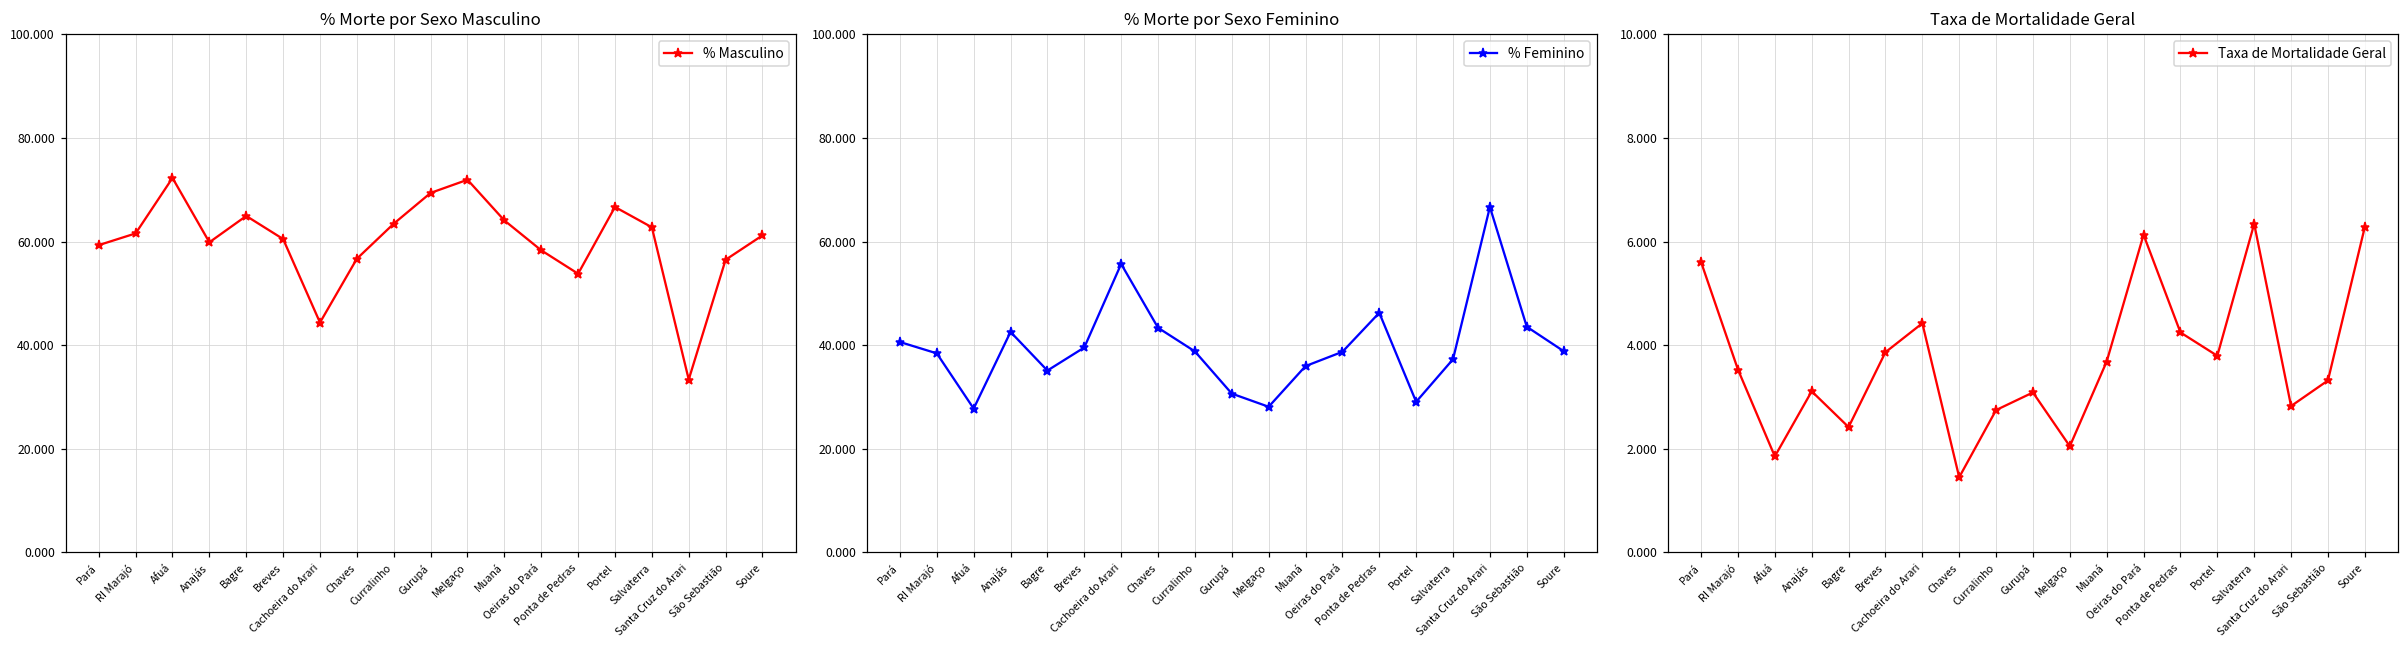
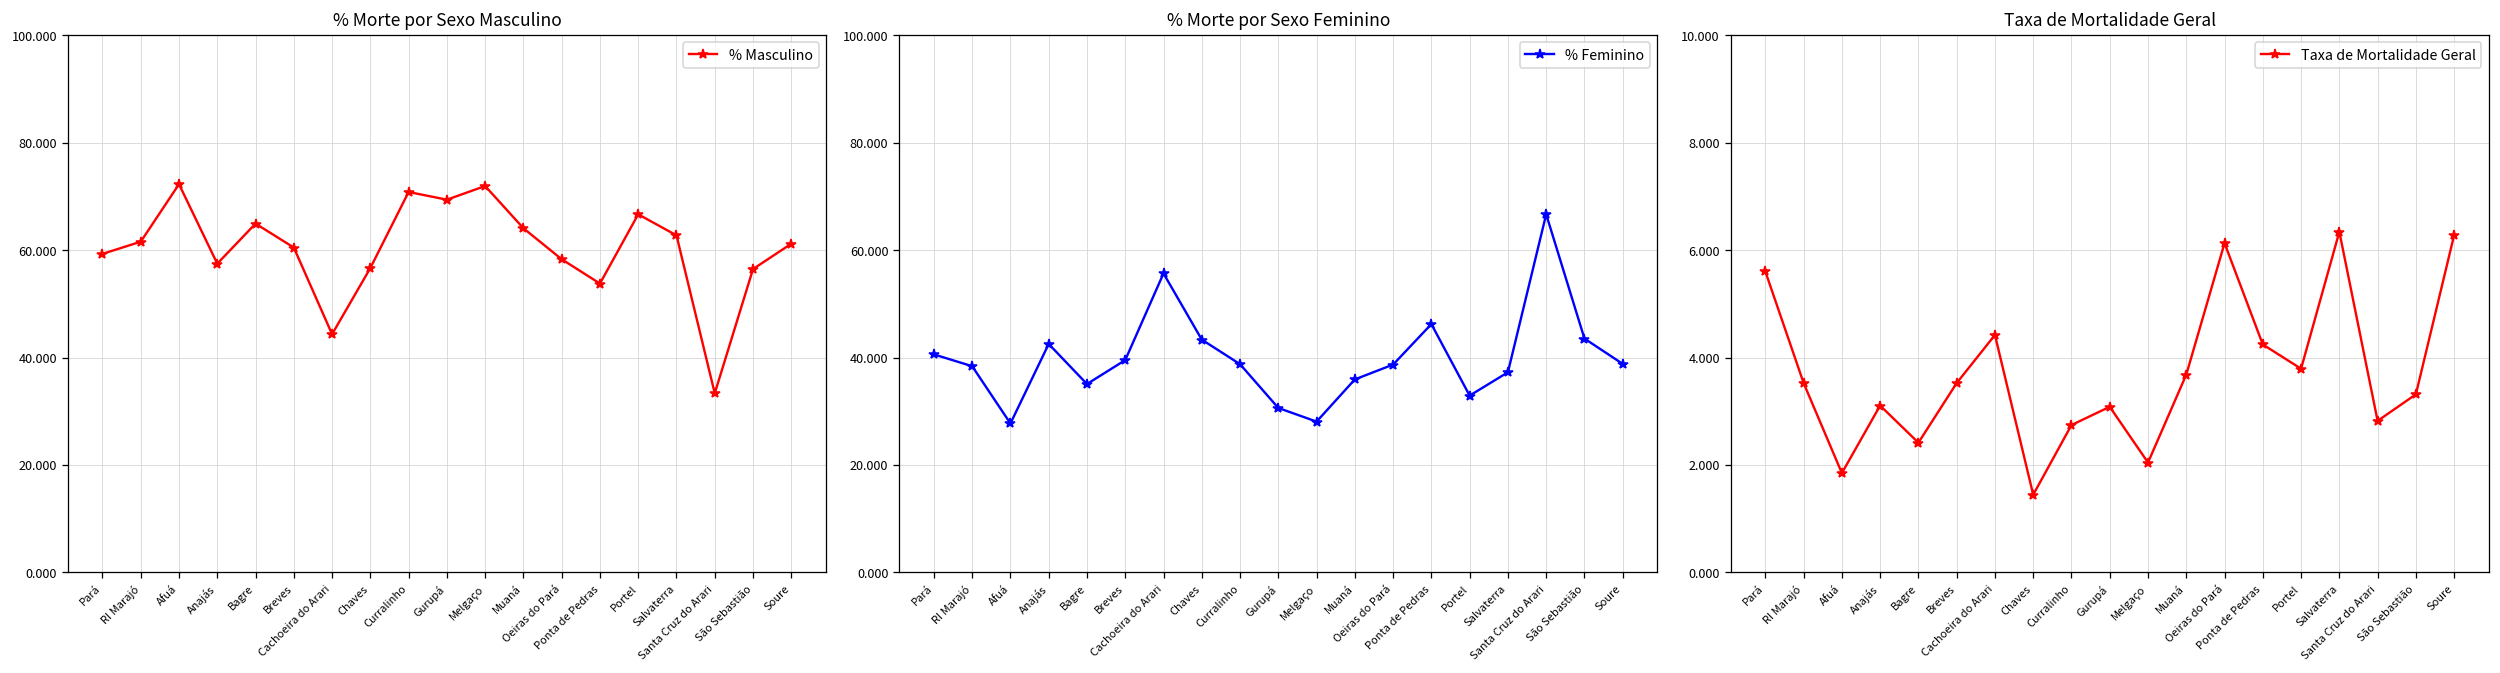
  {
    "% Morte por Sexo Masculino": {
      "Pará": 59,
      "RI Marajó": 62,
      "Afuá": 72,
-     "Anajás": 60,
+     "Anajás": 57,
      "Bagre": 65,
      "Breves": 60,
      "Cachoeira do Arari": 44,
      "Chaves": 57,
-     "Curralinho": 63,
+     "Curralinho": 71,
      "Gurupá": 69,
      "Melgaço": 72,
      "Muaná": 64,
      "Oeiras do Pará": 58,
      "Ponta de Pedras": 54,
      "Portel": 67,
      "Salvaterra": 63,
      "Santa Cruz do Arari": 33,
      "São Sebastião": 56,
      "Soure": 61
    },
    "% Morte por Sexo Feminino": {
      "Pará": 41,
      "RI Marajó": 38,
      "Afuá": 28,
      "Anajás": 43,
      "Bagre": 35,
      "Breves": 40,
      "Cachoeira do Arari": 56,
      "Chaves": 43,
      "Curralinho": 39,
      "Gurupá": 31,
      "Melgaço": 28,
      "Muaná": 36,
      "Oeiras do Pará": 39,
      "Ponta de Pedras": 46,
-     "Portel": 29,
+     "Portel": 33,
      "Salvaterra": 37,
      "Santa Cruz do Arari": 67,
      "São Sebastião": 44,
      "Soure": 39
    },
    "Taxa de Mortalidade Geral": {
      "Pará": 5.6,
      "RI Marajó": 3.5,
      "Afuá": 1.8,
      "Anajás": 3.1,
      "Bagre": 2.4,
-     "Breves": 3.9,
+     "Breves": 3.5,
      "Cachoeira do Arari": 4.4,
      "Chaves": 1.4,
      "Curralinho": 2.7,
      "Gurupá": 3.1,
      "Melgaço": 2.0,
      "Muaná": 3.7,
      "Oeiras do Pará": 6.1,
      "Ponta de Pedras": 4.2,
      "Portel": 3.8,
      "Salvaterra": 6.3,
      "Santa Cruz do Arari": 2.8,
      "São Sebastião": 3.3,
      "Soure": 6.3
    }
  }
